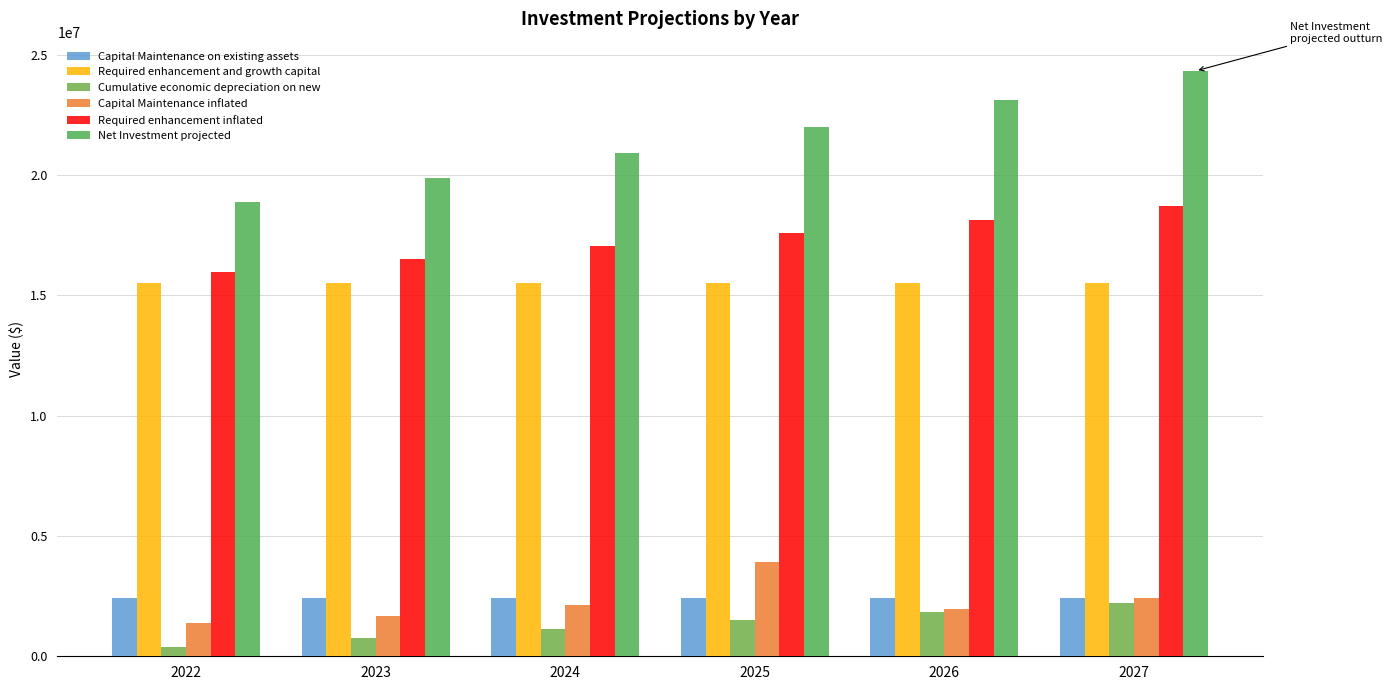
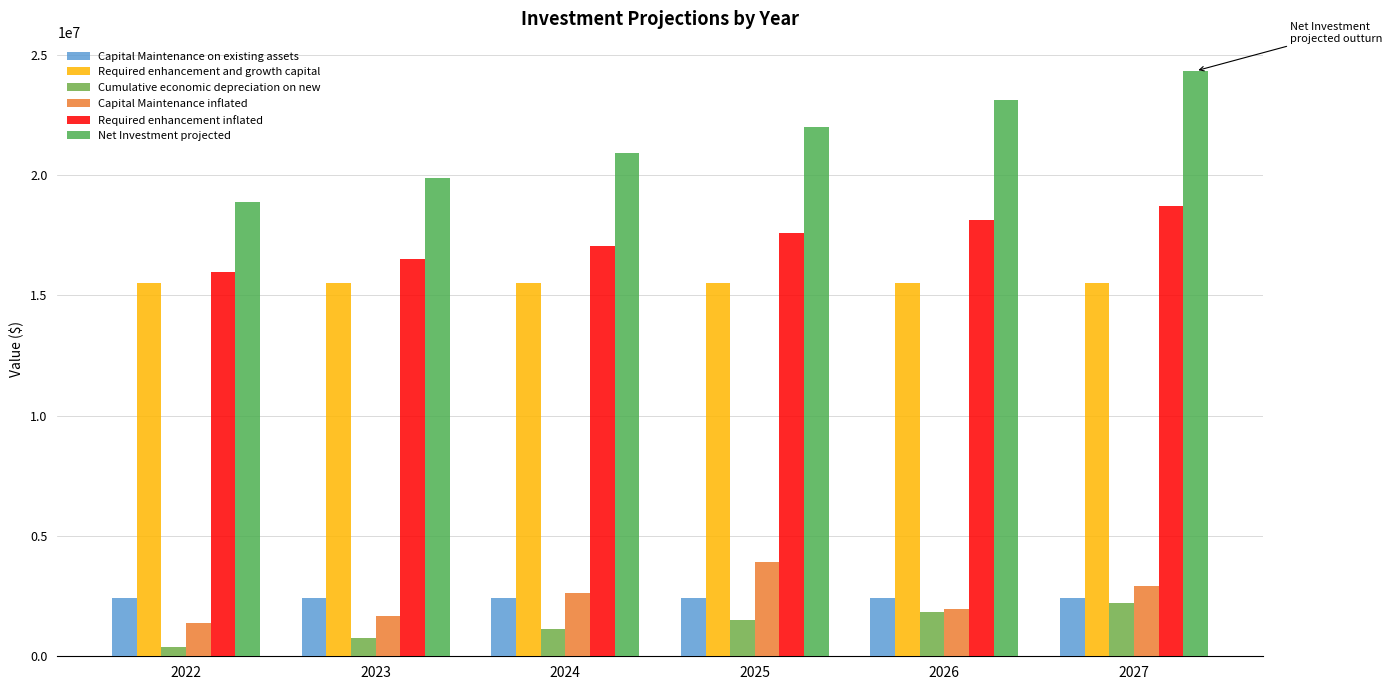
  {
    "Capital Maintenance on existing assets": {
      "2022": 2400000,
      "2023": 2400000,
      "2024": 2400000,
      "2025": 2400000,
      "2026": 2400000,
      "2027": 2400000
    },
    "Required enhancement and growth capital": {
      "2022": 15500000,
      "2023": 15500000,
      "2024": 15500000,
      "2025": 15500000,
      "2026": 15500000,
      "2027": 15500000
    },
    "Capital Maintenance inflated": {
      "2022": 1400000,
      "2023": 1700000,
-     "2024": 2100000,
+     "2024": 2700000,
      "2025": 3900000,
      "2026": 2000000,
-     "2027": 2400000
+     "2027": 2900000
    },
    "Required enhancement inflated": {
      "2022": 16000000,
      "2023": 16500000,
      "2024": 17000000,
      "2025": 17600000,
      "2026": 18100000,
      "2027": 18700000
    }
  }
